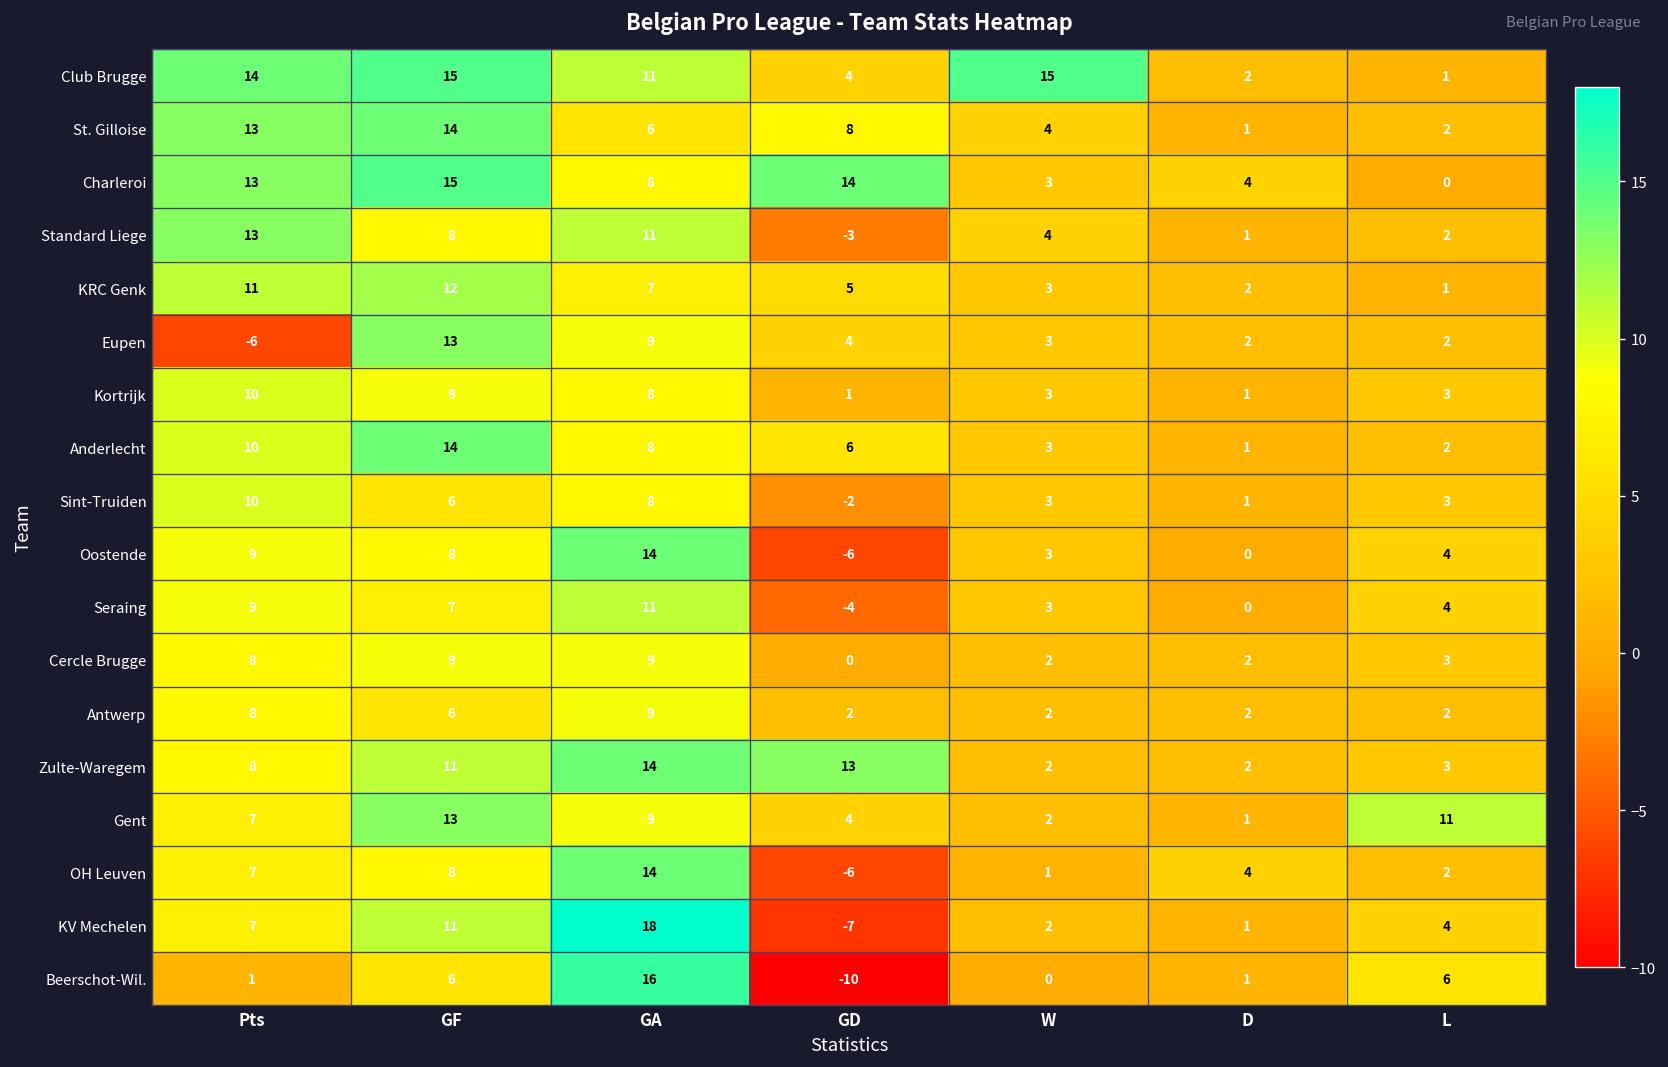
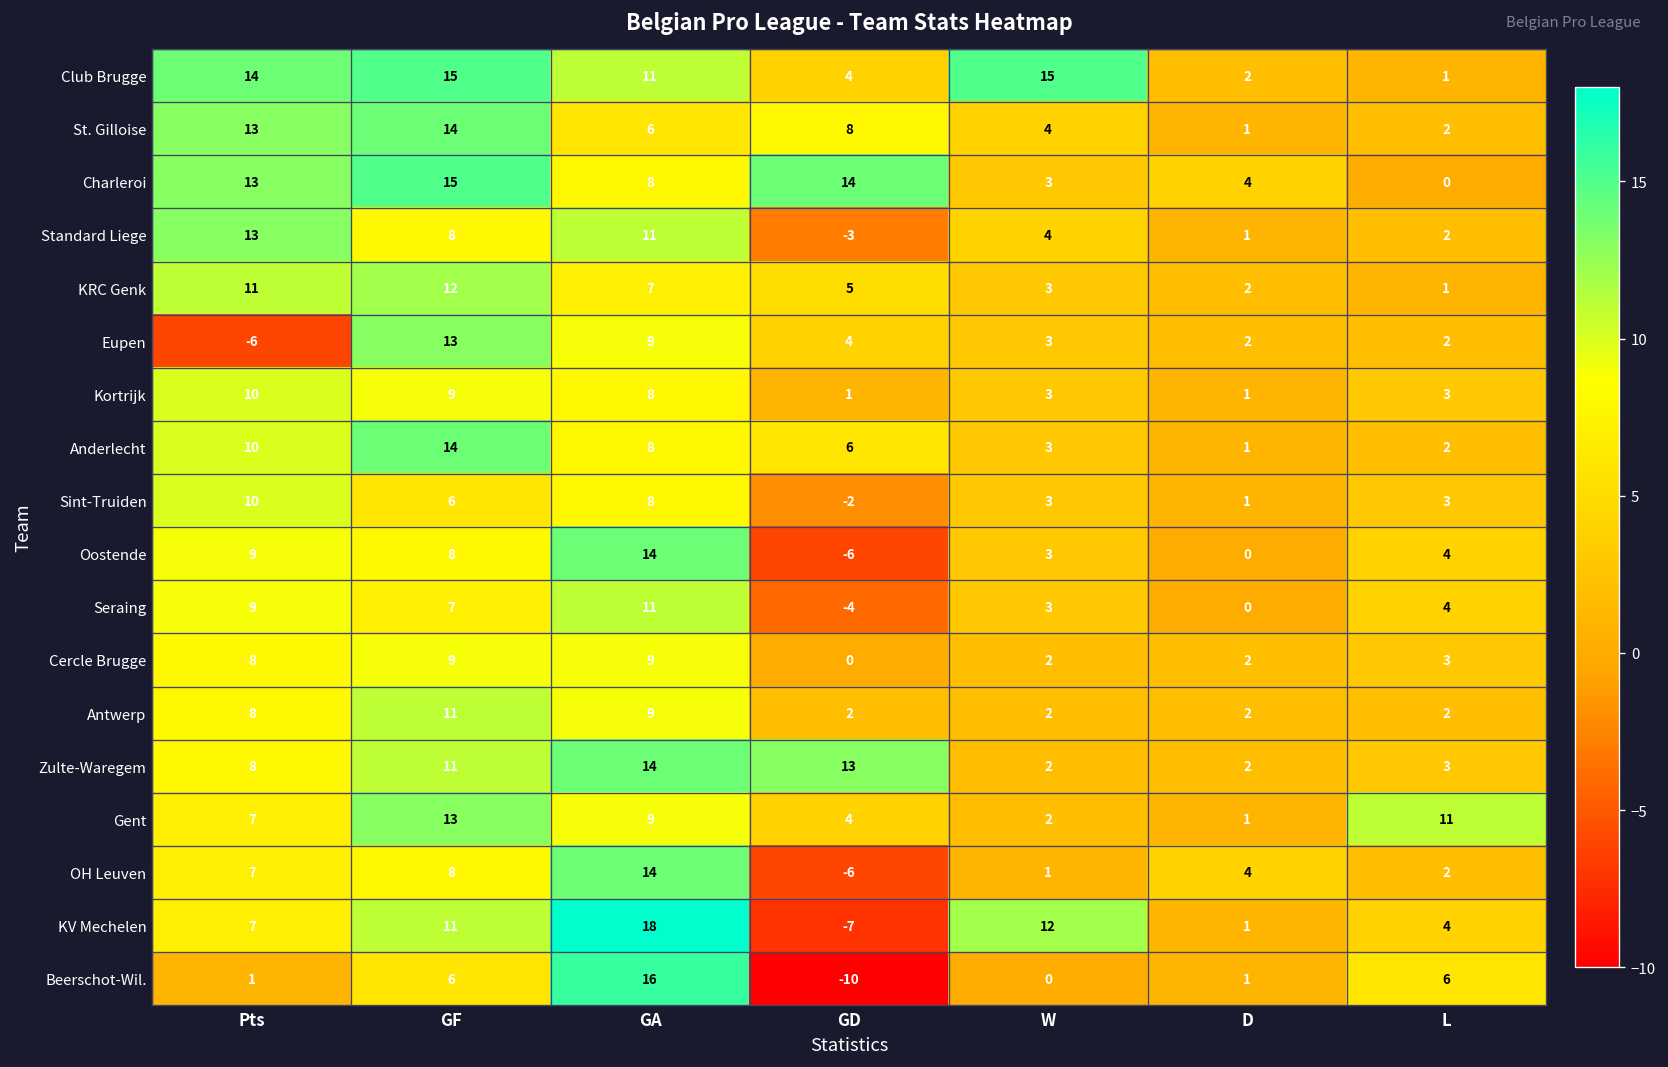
  {
    "Club Brugge": {
      "Pts": 14,
      "GF": 15,
      "GA": 11,
      "GD": 4,
      "W": 15,
      "D": 2,
      "L": 1
    },
    "St. Gilloise": {
      "Pts": 13,
      "GF": 14,
      "GA": 6,
      "GD": 8,
      "W": 4,
      "D": 1,
      "L": 2
    },
    "Charleroi": {
      "Pts": 13,
      "GF": 15,
      "GA": 8,
      "GD": 14,
      "W": 3,
      "D": 4,
      "L": 0
    },
    "Standard Liege": {
      "Pts": 13,
      "GF": 8,
      "GA": 11,
      "GD": -3,
      "W": 4,
      "D": 1,
      "L": 2
    },
    "KRC Genk": {
      "Pts": 11,
      "GF": 12,
      "GA": 7,
      "GD": 5,
      "W": 3,
      "D": 2,
      "L": 1
    },
    "Eupen": {
      "Pts": -6,
      "GF": 13,
      "GA": 9,
      "GD": 4,
      "W": 3,
      "D": 2,
      "L": 2
    },
    "Kortrijk": {
      "Pts": 10,
      "GF": 9,
      "GA": 8,
      "GD": 1,
      "W": 3,
      "D": 1,
      "L": 3
    },
    "Anderlecht": {
      "Pts": 10,
      "GF": 14,
      "GA": 8,
      "GD": 6,
      "W": 3,
      "D": 1,
      "L": 2
    },
    "Sint-Truiden": {
      "Pts": 10,
      "GF": 6,
      "GA": 8,
      "GD": -2,
      "W": 3,
      "D": 1,
      "L": 3
    },
    "Oostende": {
      "Pts": 9,
      "GF": 8,
      "GA": 14,
      "GD": -6,
      "W": 3,
      "D": 0,
      "L": 4
    },
    "Seraing": {
      "Pts": 9,
      "GF": 7,
      "GA": 11,
      "GD": -4,
      "W": 3,
      "D": 0,
      "L": 4
    },
    "Cercle Brugge": {
      "Pts": 8,
      "GF": 9,
      "GA": 9,
      "GD": 0,
      "W": 2,
      "D": 2,
      "L": 3
    },
    "Antwerp": {
      "Pts": 8,
-     "GF": 6,
+     "GF": 11,
      "GA": 9,
      "GD": 2,
      "W": 2,
      "D": 2,
      "L": 2
    },
    "Zulte-Waregem": {
      "Pts": 8,
      "GF": 11,
      "GA": 14,
      "GD": 13,
      "W": 2,
      "D": 2,
      "L": 3
    },
    "Gent": {
      "Pts": 7,
      "GF": 13,
      "GA": 9,
      "GD": 4,
      "W": 2,
      "D": 1,
      "L": 11
    },
    "OH Leuven": {
      "Pts": 7,
      "GF": 8,
      "GA": 14,
      "GD": -6,
      "W": 1,
      "D": 4,
      "L": 2
    },
    "KV Mechelen": {
      "Pts": 7,
      "GF": 11,
      "GA": 18,
      "GD": -7,
-     "W": 2,
+     "W": 12,
      "D": 1,
      "L": 4
    },
    "Beerschot-Wil.": {
      "Pts": 1,
      "GF": 6,
      "GA": 16,
      "GD": -10,
      "W": 0,
      "D": 1,
      "L": 6
    }
  }
